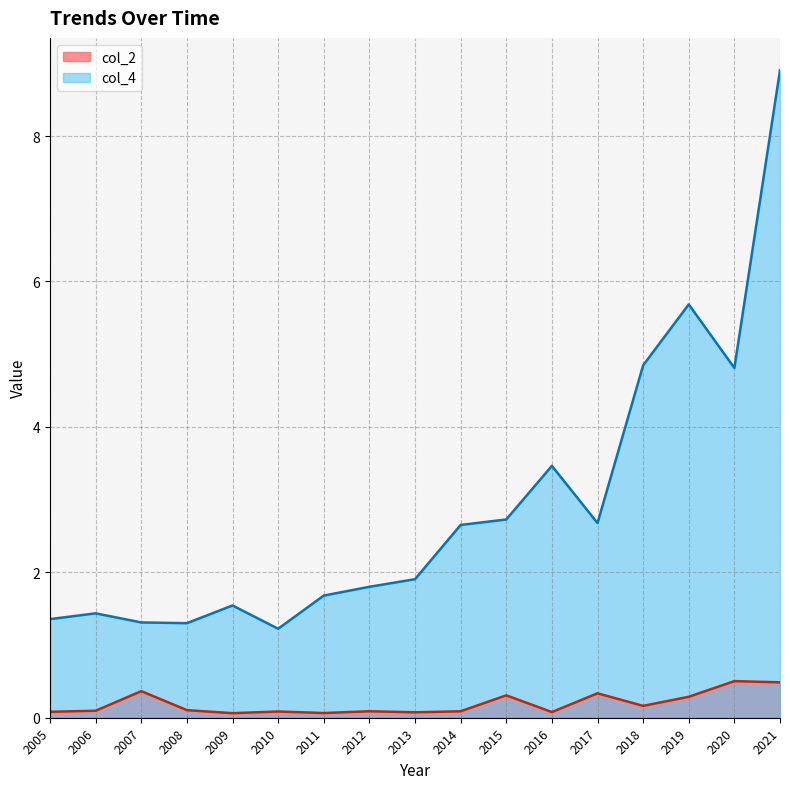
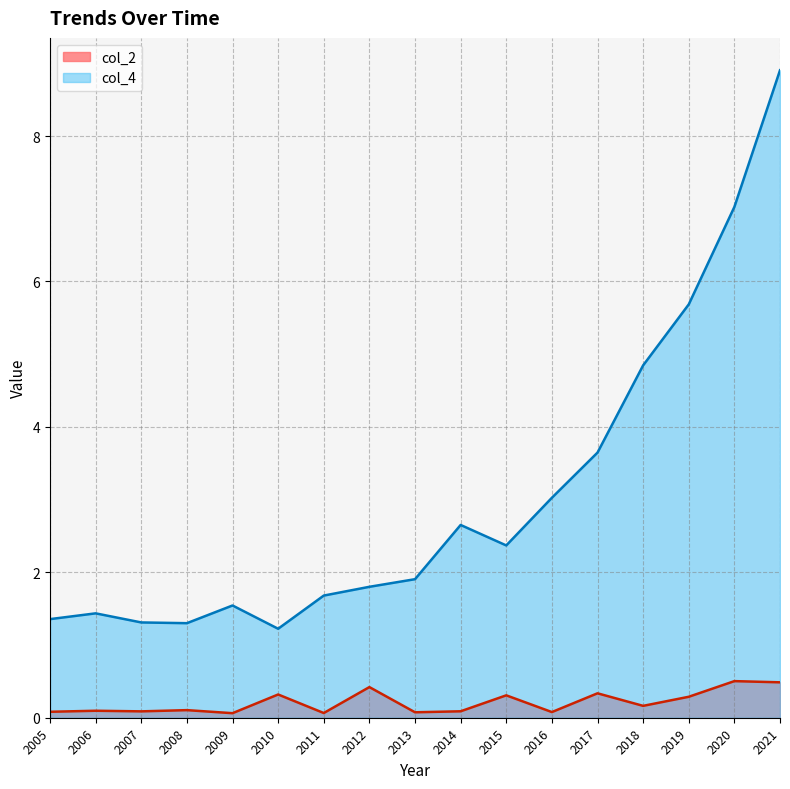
  {
    "col_2": {
      "2005": 0.1,
      "2006": 0.1,
-     "2007": 0.4,
+     "2007": 0.1,
      "2008": 0.1,
      "2009": 0.1,
-     "2010": 0.1,
+     "2010": 0.3,
      "2011": 0.1,
-     "2012": 0.1,
+     "2012": 0.4,
      "2013": 0.1,
      "2014": 0.1,
      "2015": 0.3,
      "2016": 0.1,
      "2017": 0.3,
      "2018": 0.2,
      "2019": 0.3,
      "2020": 0.5,
      "2021": 0.5
    },
    "col_4": {
      "2005": 1.4,
      "2006": 1.4,
      "2007": 1.3,
      "2008": 1.3,
      "2009": 1.5,
      "2010": 1.2,
      "2011": 1.7,
      "2012": 1.8,
      "2013": 1.9,
      "2014": 2.7,
-     "2015": 2.7,
-     "2016": 3.5,
-     "2017": 2.7,
+     "2015": 2.4,
+     "2016": 3.0,
+     "2017": 3.6,
      "2018": 4.8,
      "2019": 5.7,
-     "2020": 4.8,
+     "2020": 7.0,
      "2021": 8.9
    }
  }
